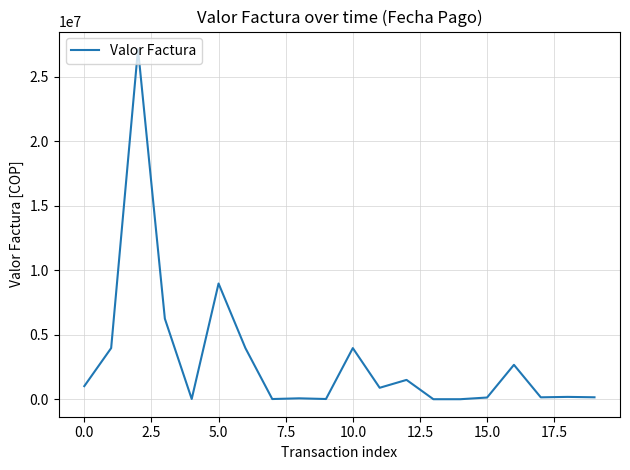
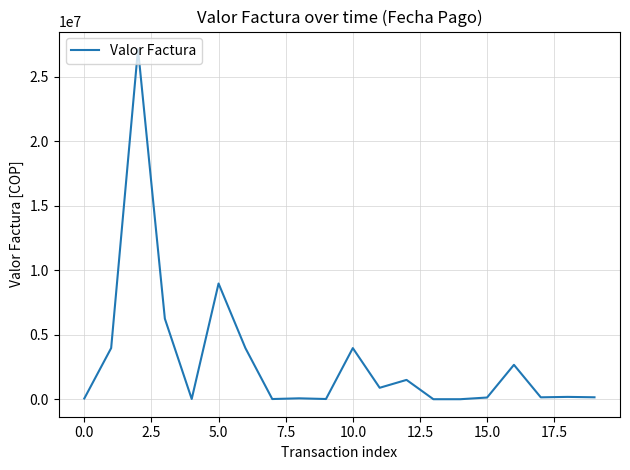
  {
-   "0.0": 1000000,
+   "0.0": 100000,
    "5.0": 9000000,
    "10.0": 4000000,
    "15.0": 100000
  }
